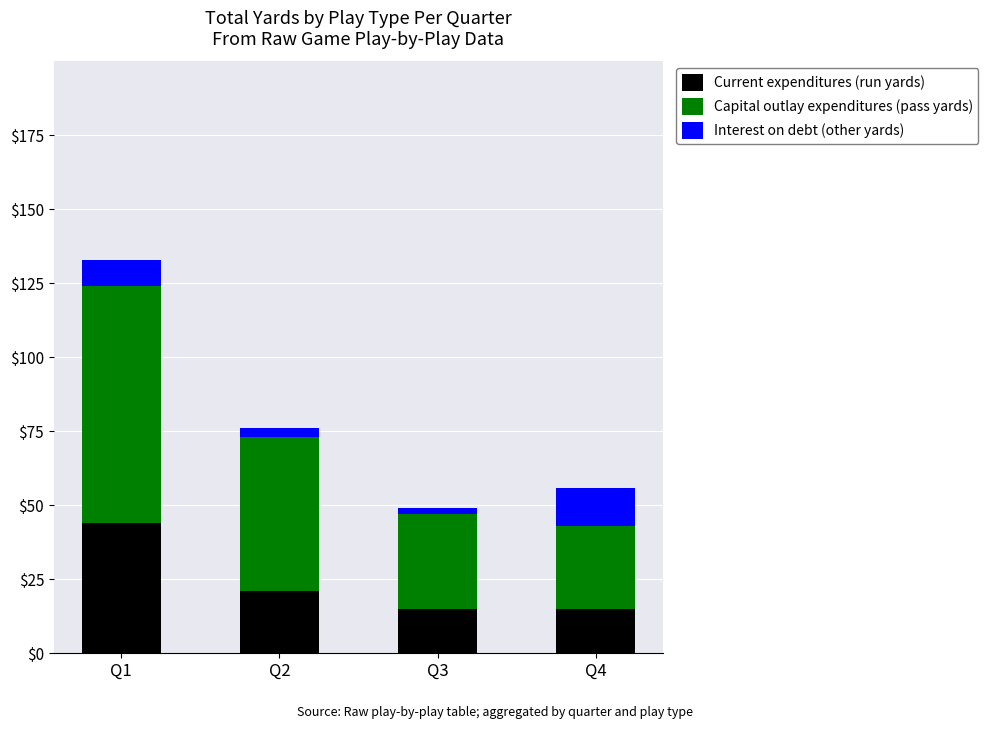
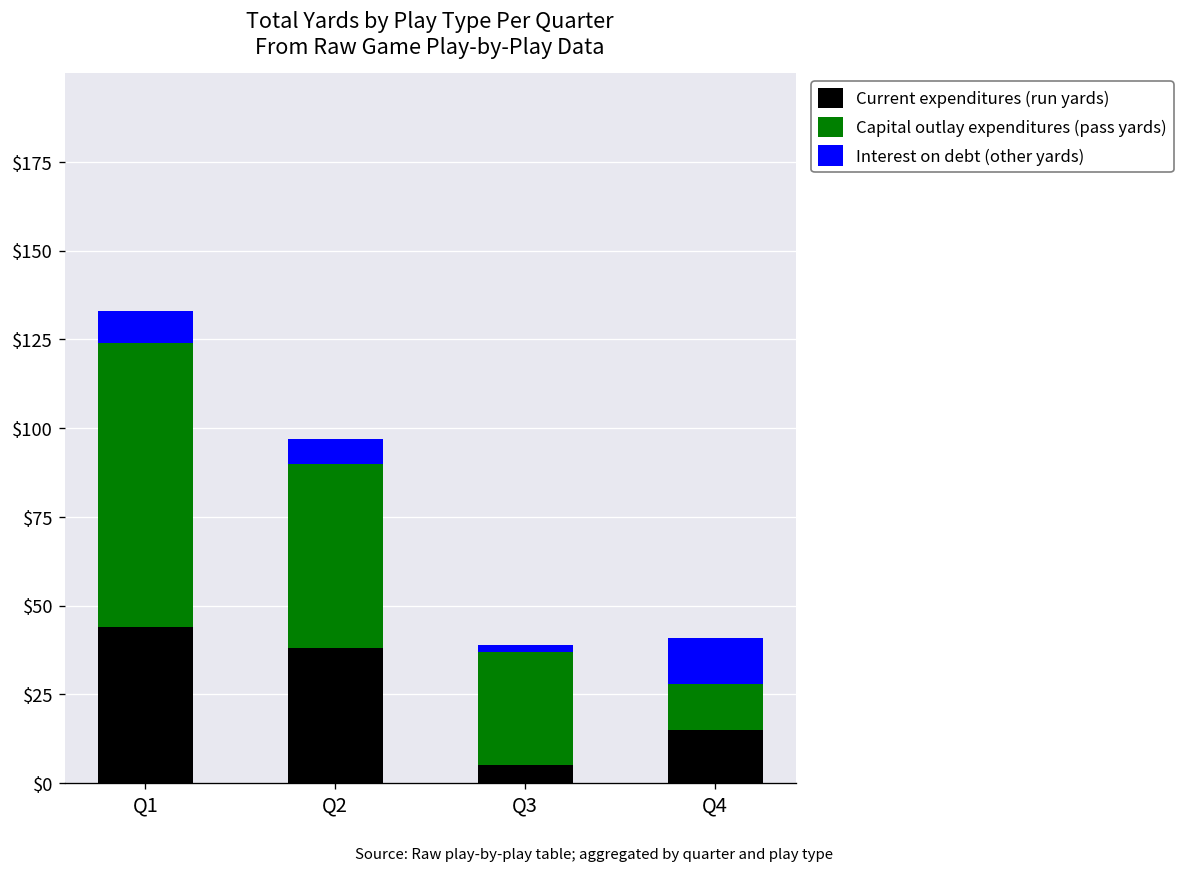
  {
    "Current expenditures (run yards)": {
      "Q1": "$44",
-     "Q2": "$21",
-     "Q3": "$15",
+     "Q2": "$38",
+     "Q3": "$5",
      "Q4": "$15"
    },
    "Capital outlay expenditures (pass yards)": {
      "Q1": "$80",
      "Q2": "$52",
      "Q3": "$32",
-     "Q4": "$28"
+     "Q4": "$13"
    },
    "Interest on debt (other yards)": {
      "Q1": "$9",
-     "Q2": "$3",
+     "Q2": "$7",
      "Q3": "$2",
      "Q4": "$13"
    }
  }
